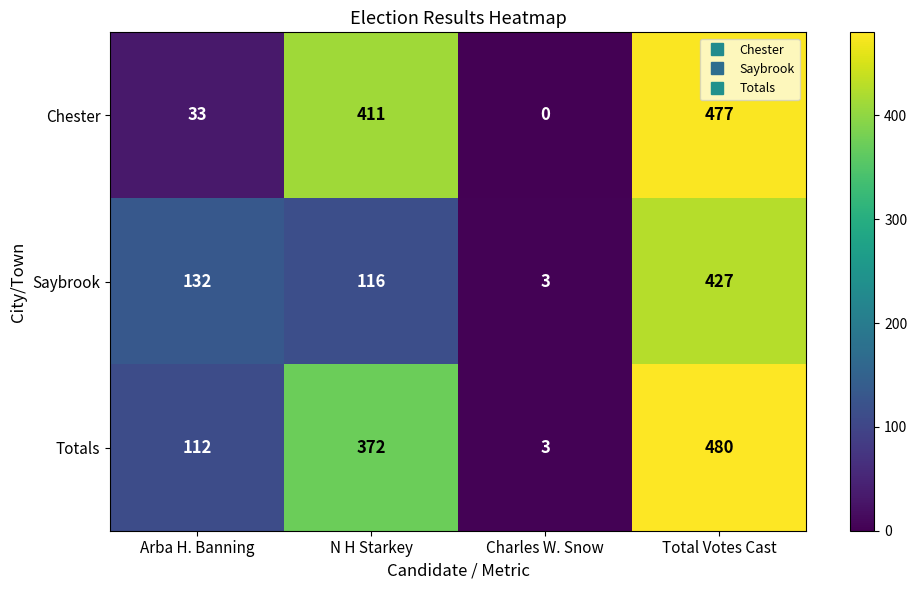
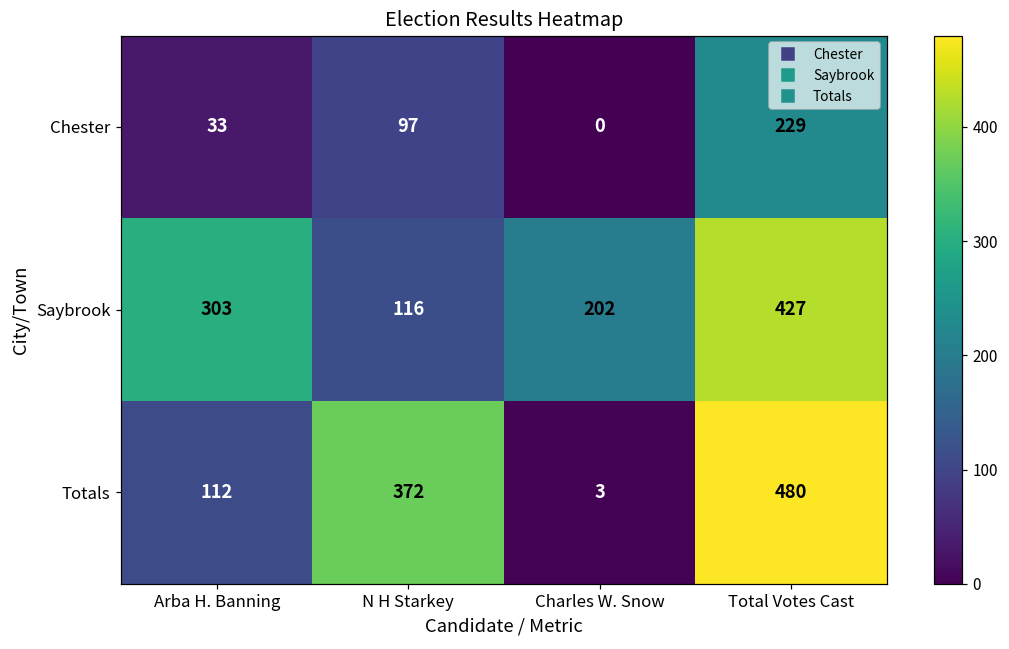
  {
    "Chester": {
      "Arba H. Banning": 33,
-     "N H Starkey": 411,
+     "N H Starkey": 97,
      "Charles W. Snow": 0,
-     "Total Votes Cast": 477
+     "Total Votes Cast": 229
    },
    "Saybrook": {
-     "Arba H. Banning": 132,
+     "Arba H. Banning": 303,
      "N H Starkey": 116,
-     "Charles W. Snow": 3,
+     "Charles W. Snow": 202,
      "Total Votes Cast": 427
    },
    "Totals": {
      "Arba H. Banning": 112,
      "N H Starkey": 372,
      "Charles W. Snow": 3,
      "Total Votes Cast": 480
    }
  }
